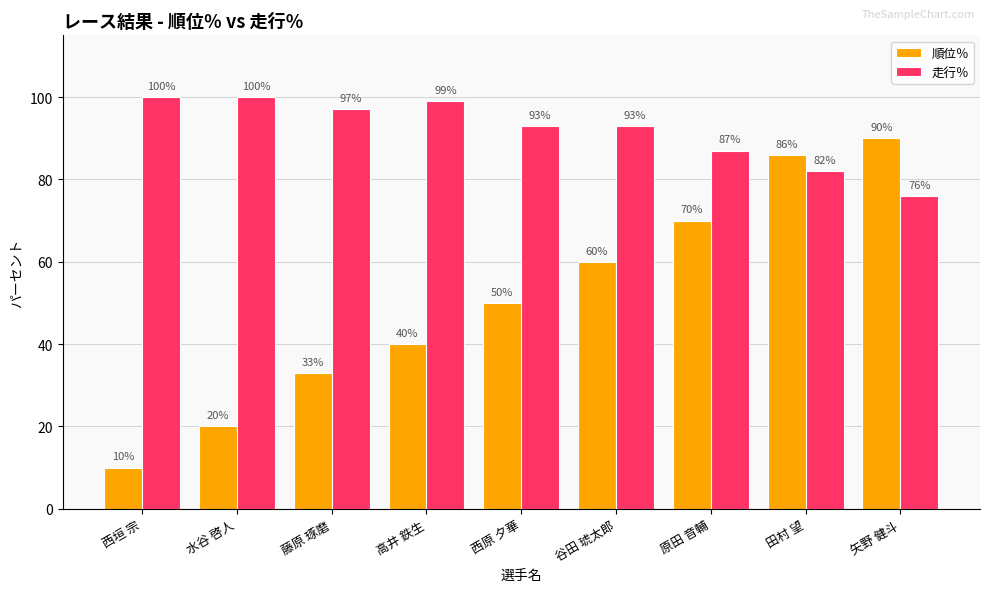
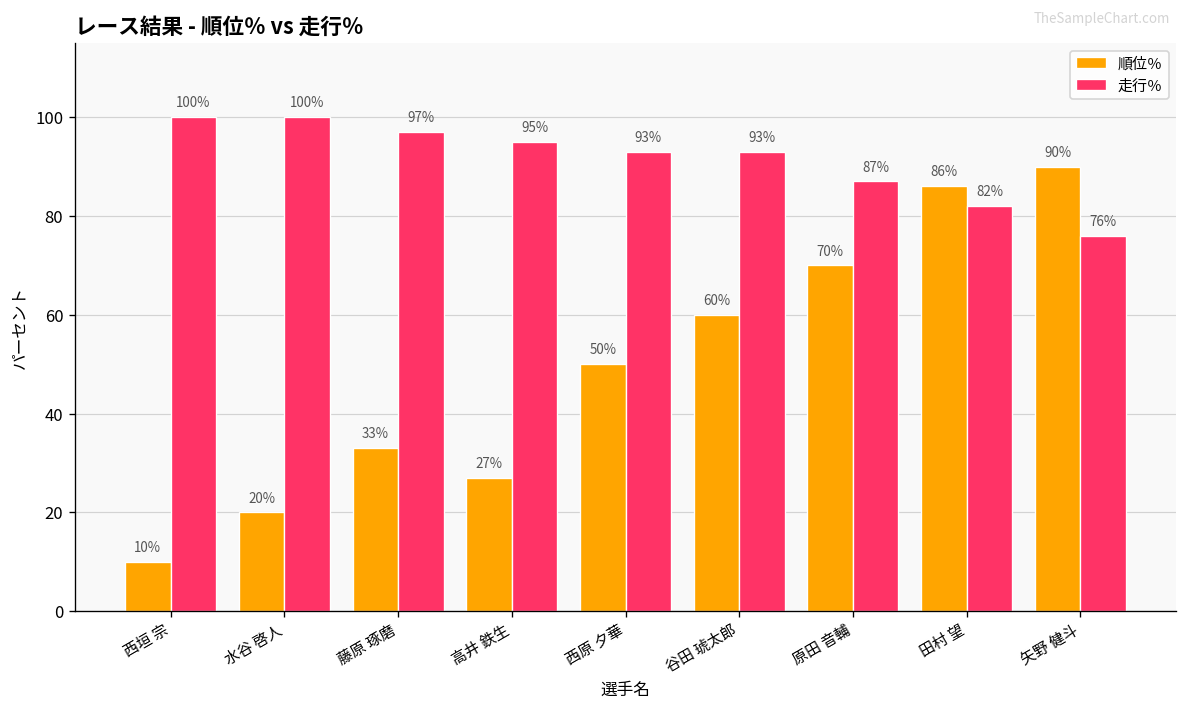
  {
    "順位％": {
      "西垣 宗": "10%",
      "水谷 啓人": "20%",
      "藤原 琢磨": "33%",
-     "高井 鉄生": "40%",
+     "高井 鉄生": "27%",
      "西原 夕華": "50%",
      "谷田 琥太郎": "60%",
      "原田 音輔": "70%",
      "田村 望": "86%",
      "矢野 健斗": "90%"
    },
    "走行％": {
      "西垣 宗": "100%",
      "水谷 啓人": "100%",
      "藤原 琢磨": "97%",
-     "高井 鉄生": "99%",
+     "高井 鉄生": "95%",
      "西原 夕華": "93%",
      "谷田 琥太郎": "93%",
      "原田 音輔": "87%",
      "田村 望": "82%",
      "矢野 健斗": "76%"
    }
  }
